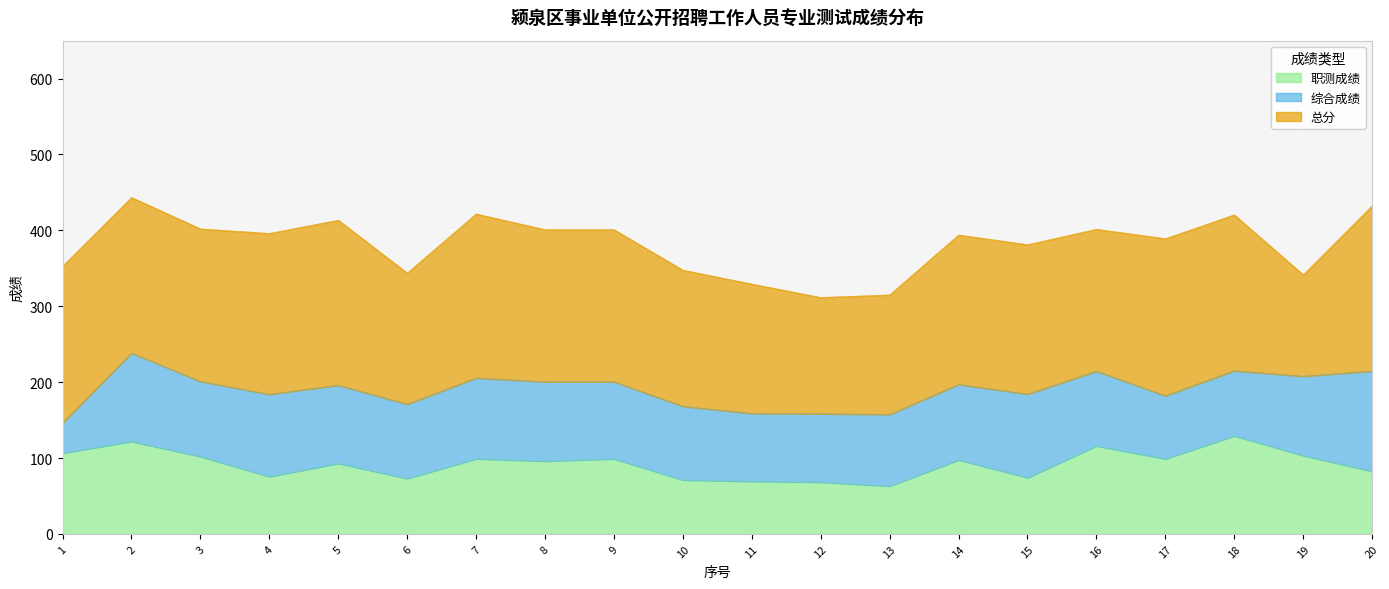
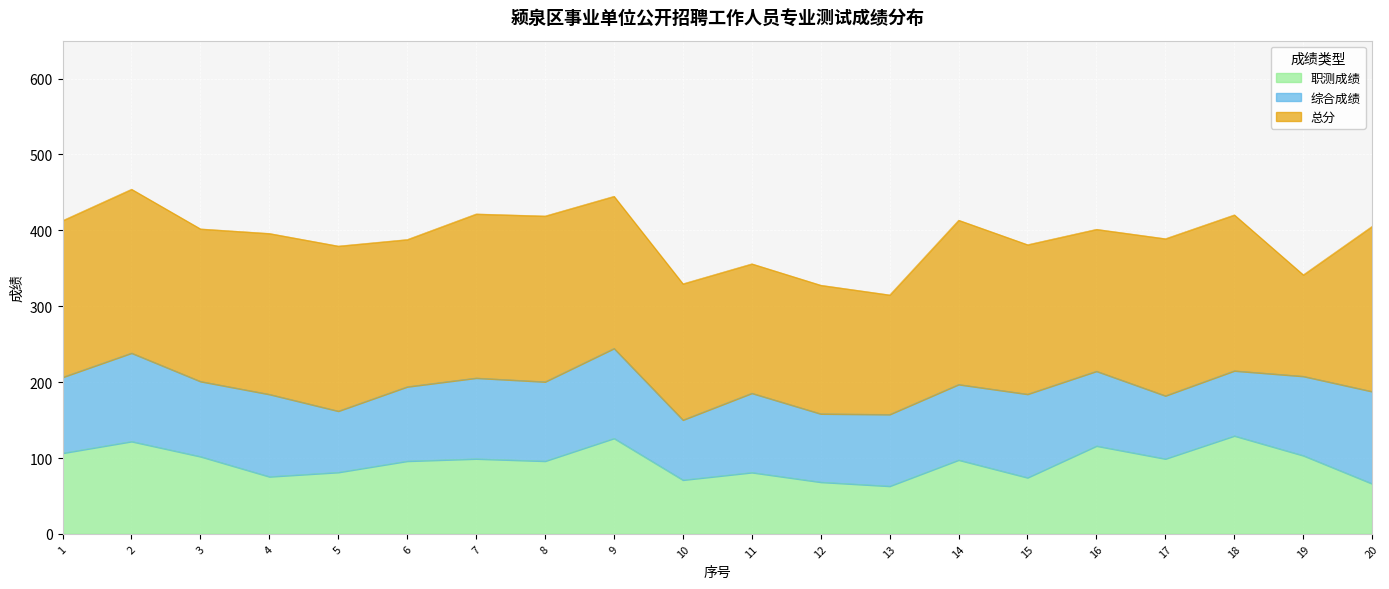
  {
    "职测成绩": {
      "1": 110,
      "2": 120,
      "3": 100,
      "4": 80,
-     "5": 90,
-     "6": 70,
+     "5": 80,
+     "6": 100,
      "7": 100,
      "8": 100,
-     "9": 100,
+     "9": 130,
      "10": 70,
-     "11": 70,
+     "11": 80,
      "12": 70,
      "13": 60,
      "14": 100,
      "15": 70,
      "16": 120,
      "17": 100,
      "18": 130,
      "19": 100,
-     "20": 80
+     "20": 70
    },
    "综合成绩": {
-     "1": 40,
+     "1": 100,
      "2": 120,
      "3": 100,
      "4": 110,
-     "5": 100,
+     "5": 80,
      "6": 100,
      "7": 110,
      "8": 100,
-     "9": 100,
-     "10": 100,
-     "11": 90,
+     "9": 120,
+     "10": 80,
+     "11": 100,
      "12": 90,
      "13": 90,
      "14": 100,
      "15": 110,
      "16": 100,
      "17": 80,
      "18": 90,
      "19": 100,
-     "20": 130
+     "20": 120
    },
    "总分": {
      "1": 210,
-     "2": 200,
+     "2": 220,
      "3": 200,
      "4": 210,
      "5": 220,
-     "6": 170,
+     "6": 190,
      "7": 220,
-     "8": 200,
+     "8": 220,
      "9": 200,
      "10": 180,
      "11": 170,
-     "12": 150,
+     "12": 170,
      "13": 160,
-     "14": 200,
+     "14": 220,
      "15": 200,
      "16": 190,
      "17": 210,
      "18": 210,
      "19": 130,
      "20": 220
    }
  }
